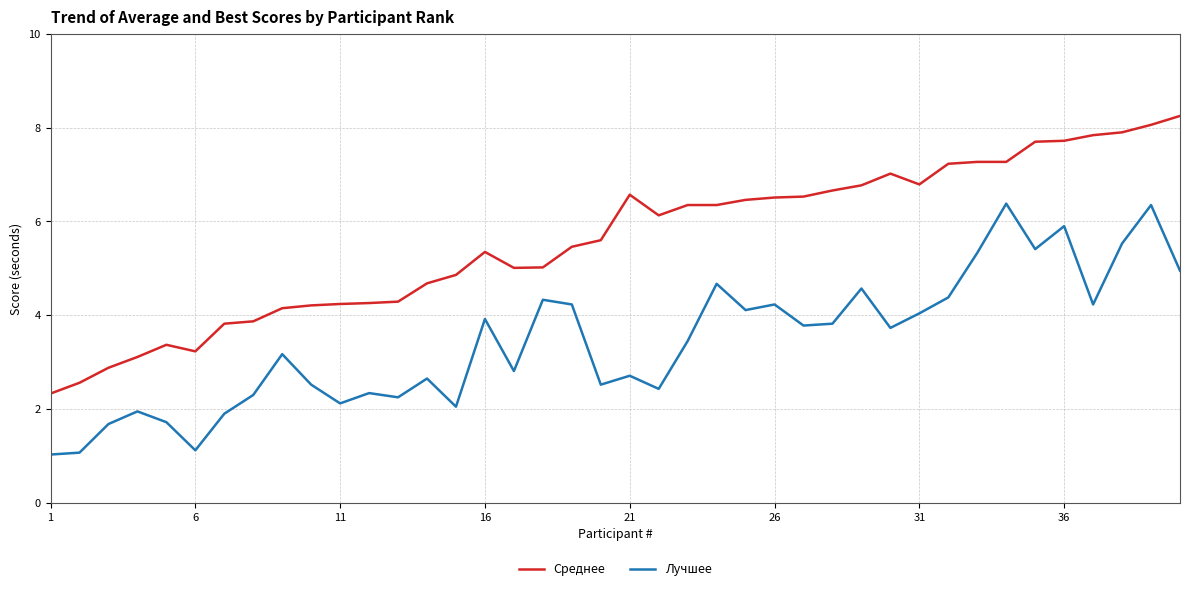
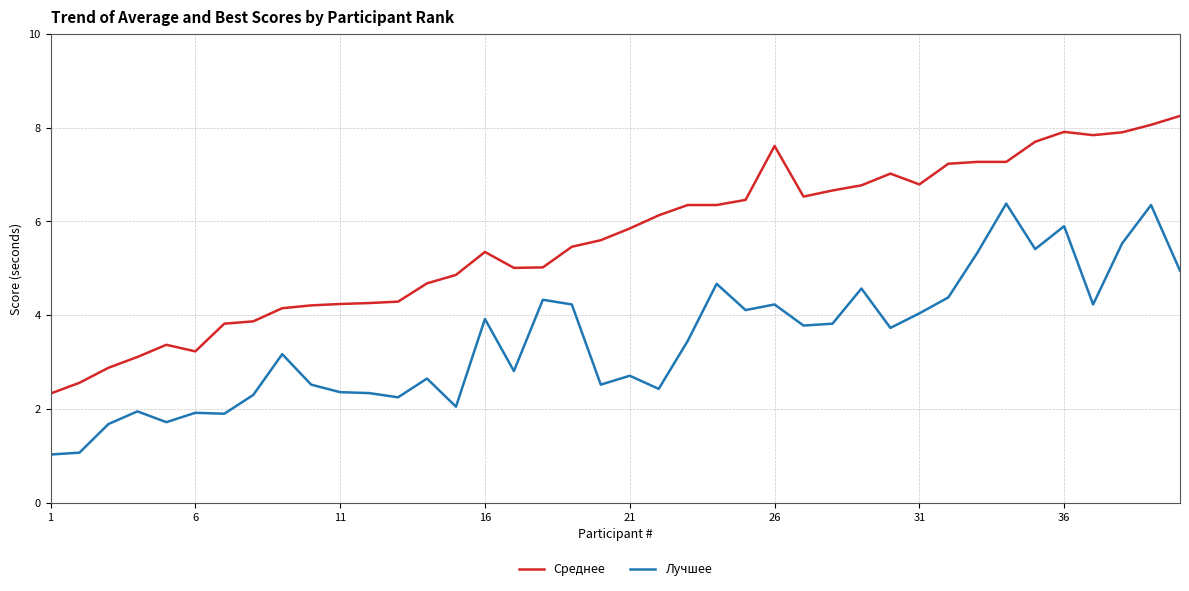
  {
    "Среднее": {
      "1": 2.3,
      "6": 3.2,
      "11": 4.2,
      "16": 5.4,
-     "21": 6.6,
-     "26": 6.5,
+     "21": 5.9,
+     "26": 7.6,
      "31": 6.8,
-     "36": 7.7
+     "36": 7.9
    },
    "Лучшее": {
      "1": 1.0,
-     "6": 1.1,
-     "11": 2.1,
+     "6": 1.9,
+     "11": 2.4,
      "16": 3.9,
      "21": 2.7,
      "26": 4.2,
      "31": 4.0,
      "36": 5.9
    }
  }
